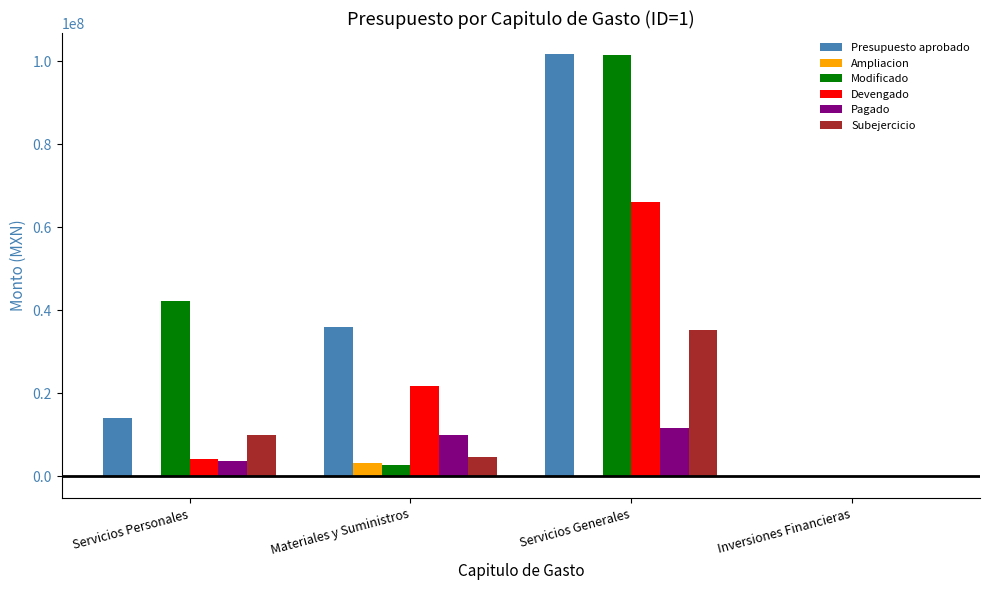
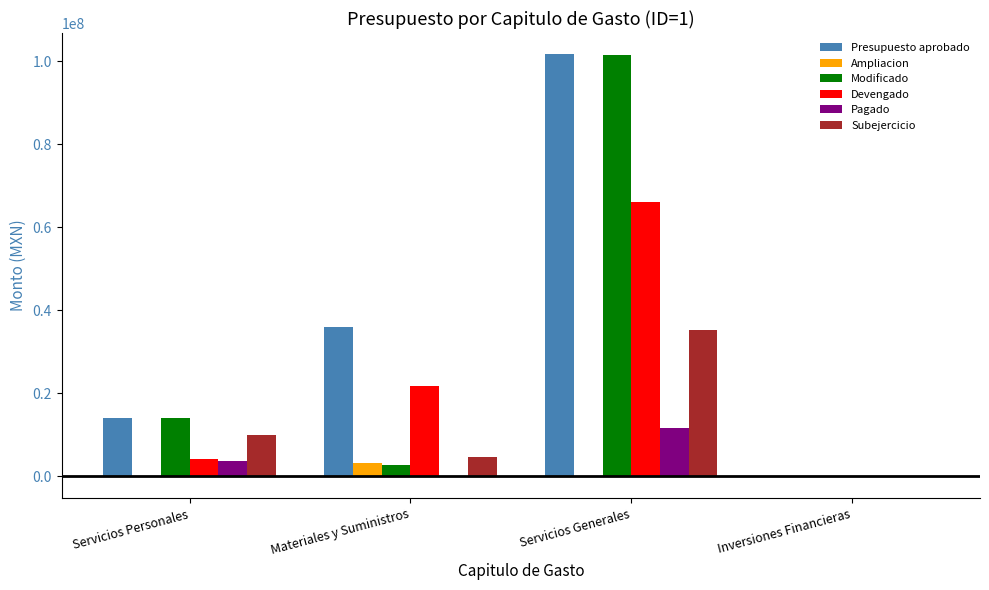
  {
    "Presupuesto aprobado": {
      "Servicios Personales": 14000000,
      "Materiales y Suministros": 36000000,
      "Servicios Generales": 102000000
    },
    "Ampliacion": {
      "Servicios Personales": 0,
      "Materiales y Suministros": 3000000,
      "Inversiones Financieras": 0
    },
    "Modificado": {
-     "Servicios Personales": 42000000,
+     "Servicios Personales": 14000000,
      "Materiales y Suministros": 3000000,
      "Servicios Generales": 101000000
    },
    "Devengado": {
      "Servicios Personales": 4000000,
      "Materiales y Suministros": 22000000,
      "Servicios Generales": 66000000,
      "Inversiones Financieras": 0
    },
    "Pagado": {
      "Servicios Personales": 4000000,
-     "Materiales y Suministros": 10000000,
+     "Materiales y Suministros": 0,
      "Servicios Generales": 12000000,
      "Inversiones Financieras": 0
    },
    "Subejercicio": {
      "Servicios Personales": 10000000,
      "Materiales y Suministros": 5000000,
      "Servicios Generales": 35000000
    }
  }
